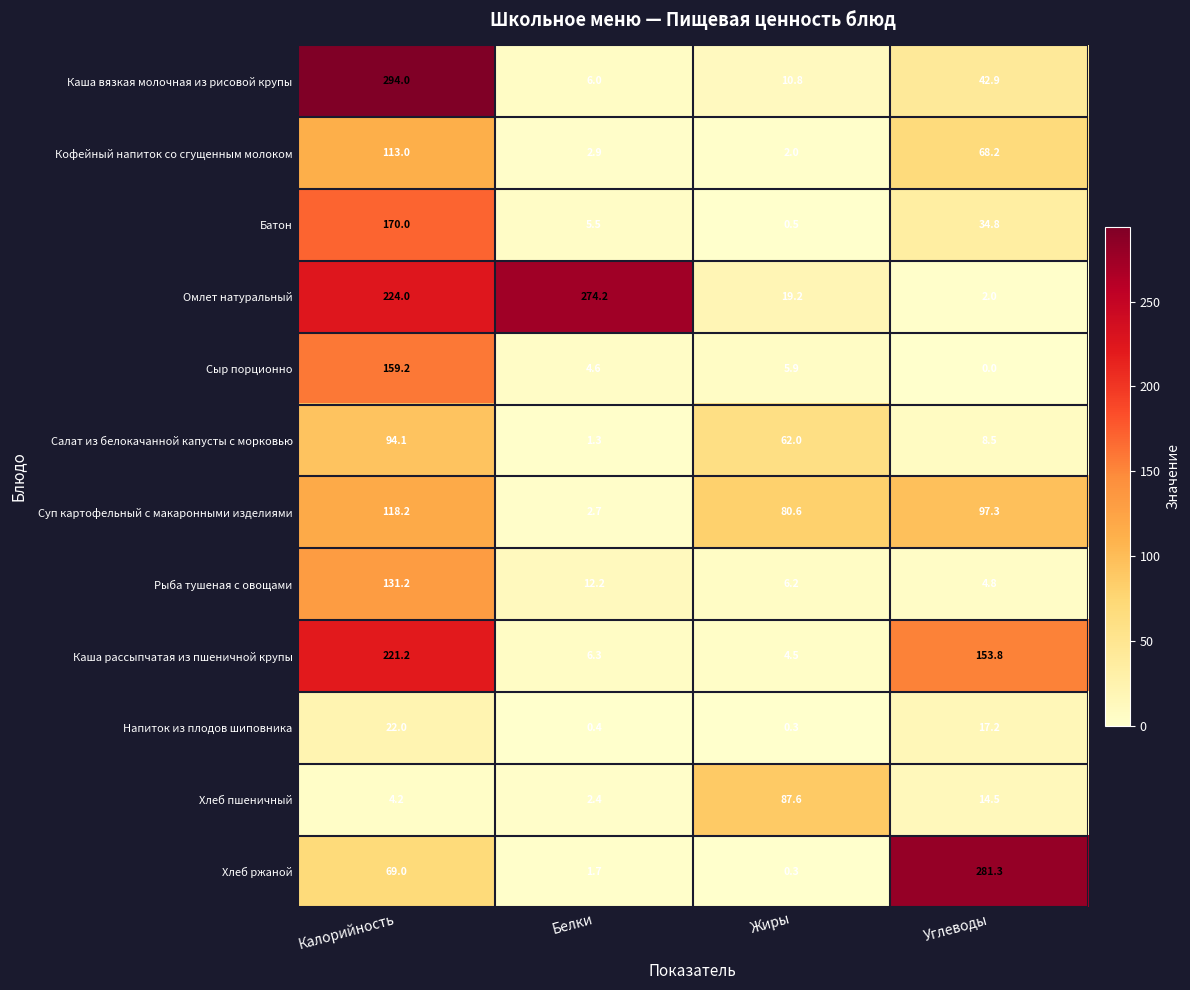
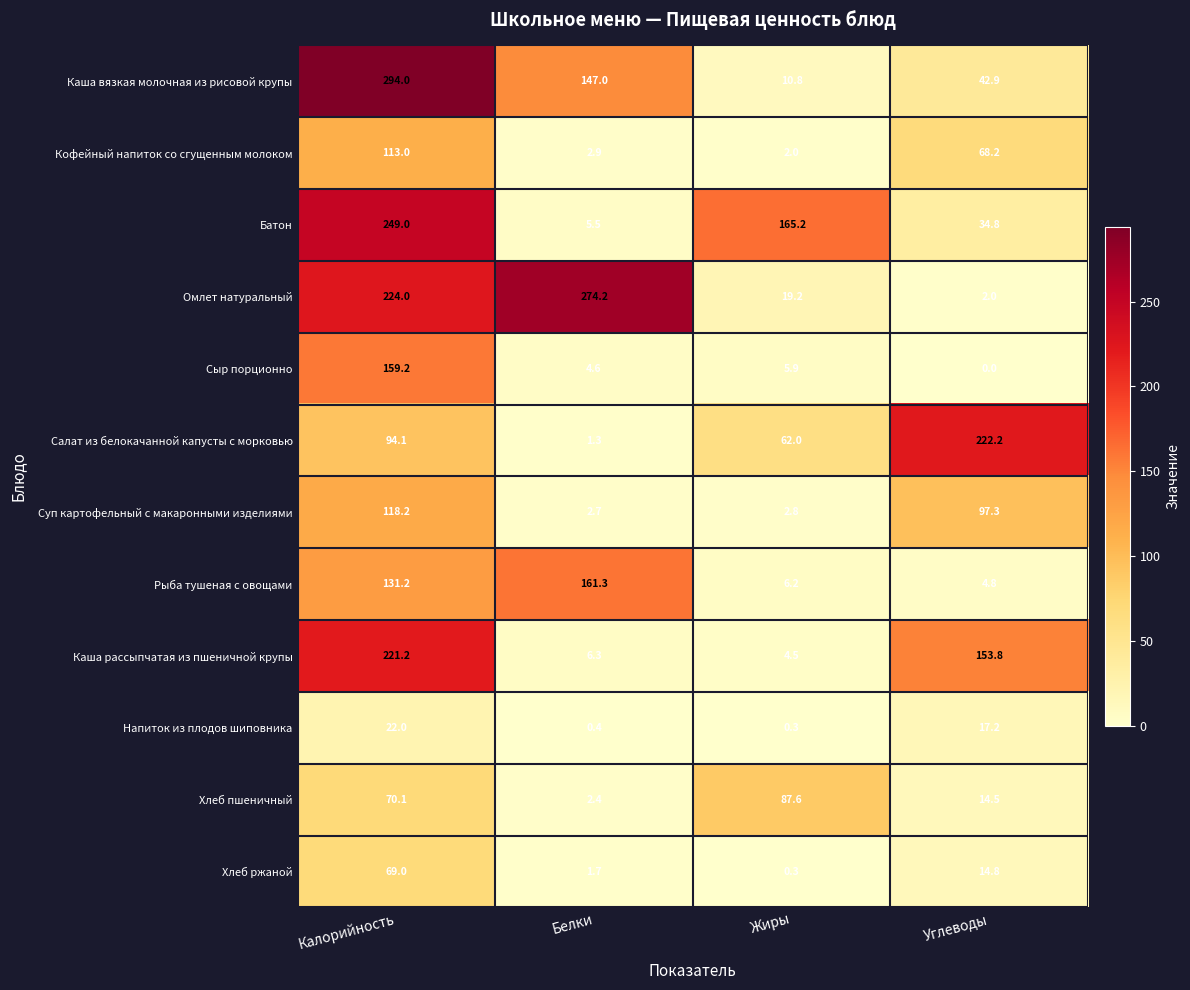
  {
    "Каша вязкая молочная из рисовой крупы": {
      "Калорийность": 294.0,
-     "Белки": 6.0,
+     "Белки": 147.0,
      "Жиры": 10.8,
      "Углеводы": 42.9
    },
    "Кофейный напиток со сгущенным молоком": {
      "Калорийность": 113.0,
      "Белки": 2.9,
      "Жиры": 2.0,
      "Углеводы": 68.2
    },
    "Батон": {
-     "Калорийность": 170.0,
+     "Калорийность": 249.0,
      "Белки": 5.5,
-     "Жиры": 0.5,
+     "Жиры": 165.2,
      "Углеводы": 34.8
    },
    "Омлет натуральный": {
      "Калорийность": 224.0,
      "Белки": 274.2,
      "Жиры": 19.2,
      "Углеводы": 2.0
    },
    "Сыр порционно": {
      "Калорийность": 159.2,
      "Белки": 4.6,
      "Жиры": 5.9,
      "Углеводы": 0.0
    },
    "Салат из белокачанной капусты с морковью": {
      "Калорийность": 94.1,
      "Белки": 1.3,
      "Жиры": 62.0,
-     "Углеводы": 8.5
+     "Углеводы": 222.2
    },
    "Суп картофельный с макаронными изделиями": {
      "Калорийность": 118.2,
      "Белки": 2.7,
-     "Жиры": 80.6,
+     "Жиры": 2.8,
      "Углеводы": 97.3
    },
    "Рыба тушеная с овощами": {
      "Калорийность": 131.2,
-     "Белки": 12.2,
+     "Белки": 161.3,
      "Жиры": 6.2,
      "Углеводы": 4.8
    },
    "Каша рассыпчатая из пшеничной крупы": {
      "Калорийность": 221.2,
      "Белки": 6.3,
      "Жиры": 4.5,
      "Углеводы": 153.8
    },
    "Напиток из плодов шиповника": {
      "Калорийность": 22.0,
      "Белки": 0.4,
      "Жиры": 0.3,
      "Углеводы": 17.2
    },
    "Хлеб пшеничный": {
-     "Калорийность": 4.2,
+     "Калорийность": 70.1,
      "Белки": 2.4,
      "Жиры": 87.6,
      "Углеводы": 14.5
    },
    "Хлеб ржаной": {
      "Калорийность": 69.0,
      "Белки": 1.7,
      "Жиры": 0.3,
-     "Углеводы": 281.3
+     "Углеводы": 14.8
    }
  }
